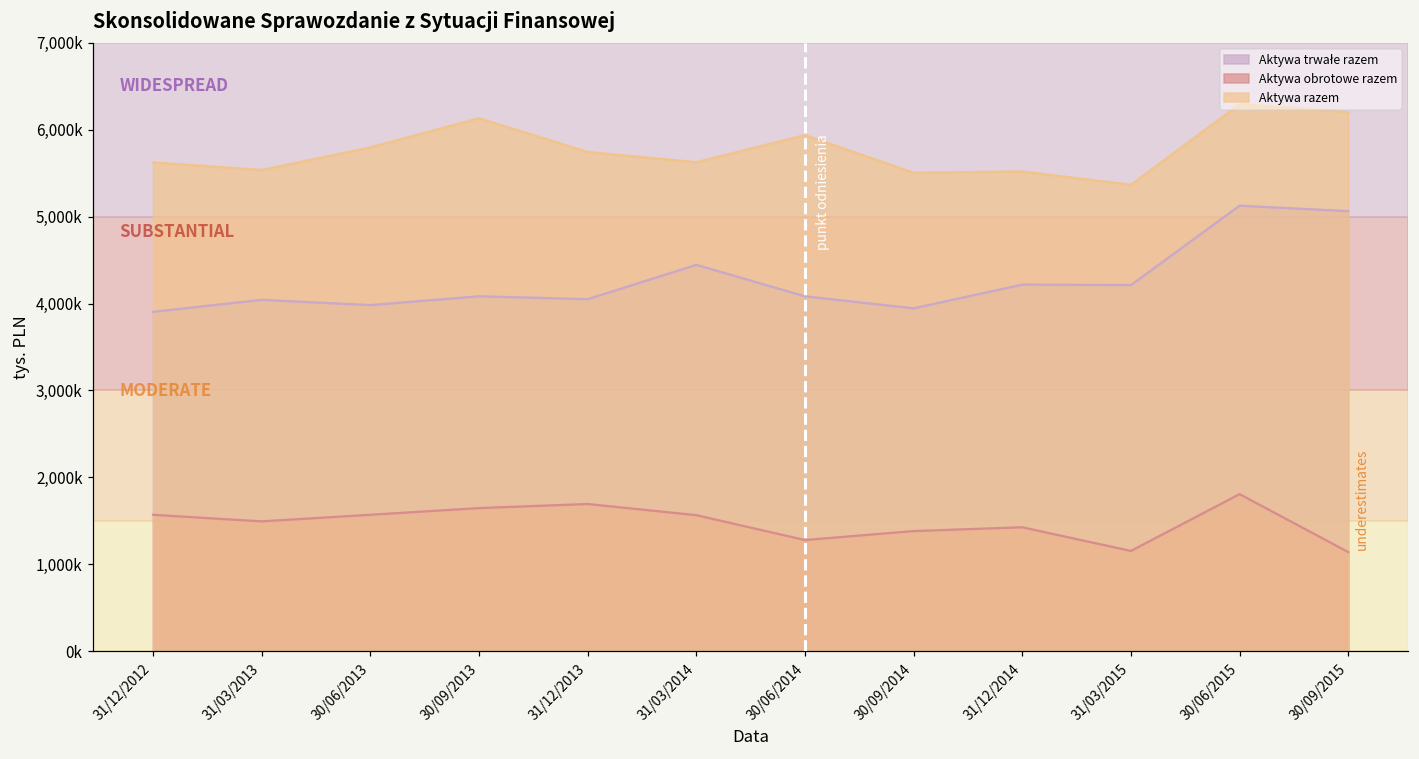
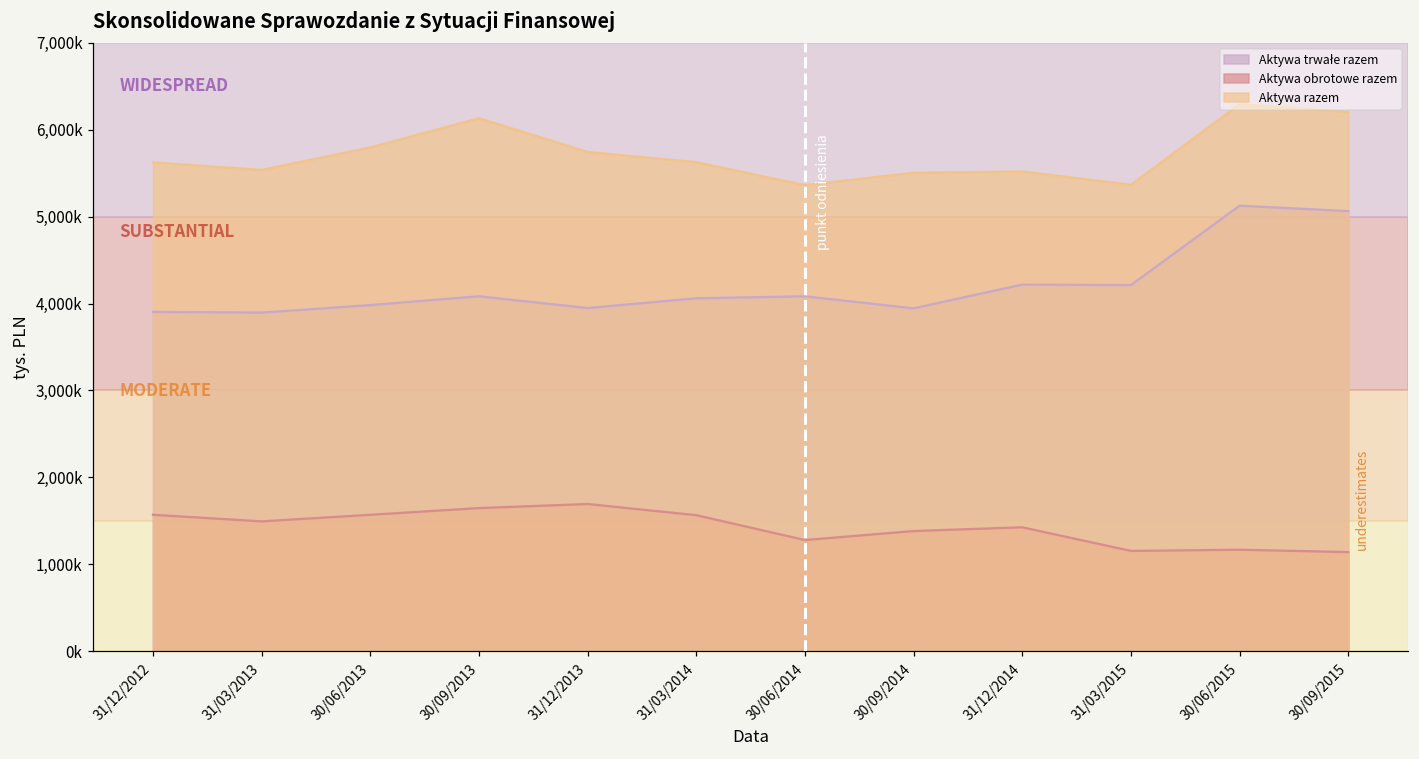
  {
    "Aktywa trwałe razem": {
      "31/12/2012": "3,900,000",
-     "31/03/2013": "4,000,000",
+     "31/03/2013": "3,900,000",
      "30/06/2013": "4,000,000",
      "30/09/2013": "4,100,000",
-     "31/12/2013": "4,000,000",
-     "31/03/2014": "4,400,000",
+     "31/12/2013": "3,900,000",
+     "31/03/2014": "4,100,000",
      "30/06/2014": "4,100,000",
      "30/09/2014": "3,900,000",
      "31/12/2014": "4,200,000",
      "31/03/2015": "4,200,000",
      "30/06/2015": "5,100,000",
      "30/09/2015": "5,100,000"
    },
    "Aktywa obrotowe razem": {
      "31/12/2012": "1,600,000",
      "31/03/2013": "1,500,000",
      "30/06/2013": "1,600,000",
      "30/09/2013": "1,600,000",
      "31/12/2013": "1,700,000",
      "31/03/2014": "1,600,000",
      "30/06/2014": "1,300,000",
      "30/09/2014": "1,400,000",
      "31/12/2014": "1,400,000",
      "31/03/2015": "1,200,000",
-     "30/06/2015": "1,800,000",
+     "30/06/2015": "1,200,000",
      "30/09/2015": "1,100,000"
    },
    "Aktywa razem": {
      "31/12/2012": "5,600,000",
      "31/03/2013": "5,500,000",
      "30/06/2013": "5,800,000",
      "30/09/2013": "6,100,000",
      "31/12/2013": "5,700,000",
      "31/03/2014": "5,600,000",
-     "30/06/2014": "5,900,000",
+     "30/06/2014": "5,400,000",
      "30/09/2014": "5,500,000",
      "31/12/2014": "5,500,000",
      "31/03/2015": "5,400,000",
      "30/06/2015": "6,300,000",
      "30/09/2015": "6,200,000"
    }
  }
